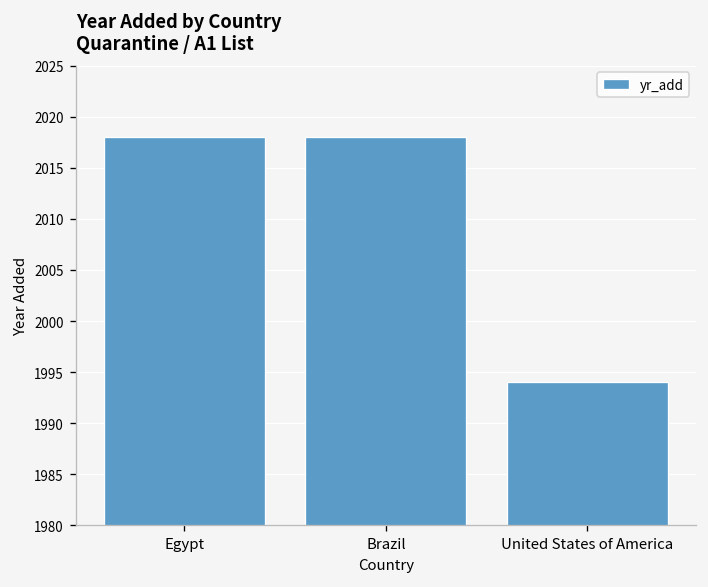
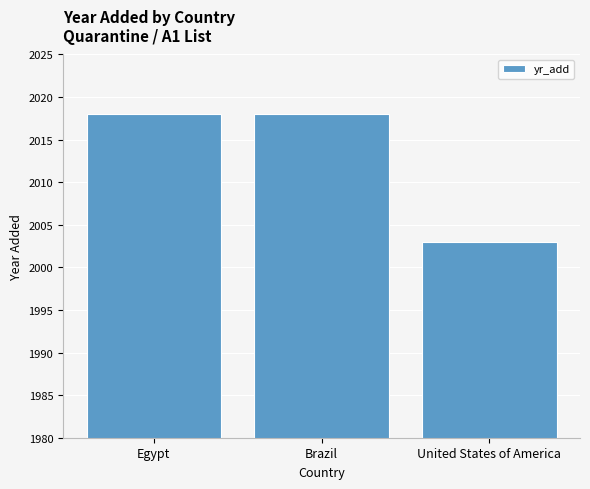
  {
    "Egypt": 2018,
    "Brazil": 2018,
-   "United States of America": 1994
+   "United States of America": 2003
  }
